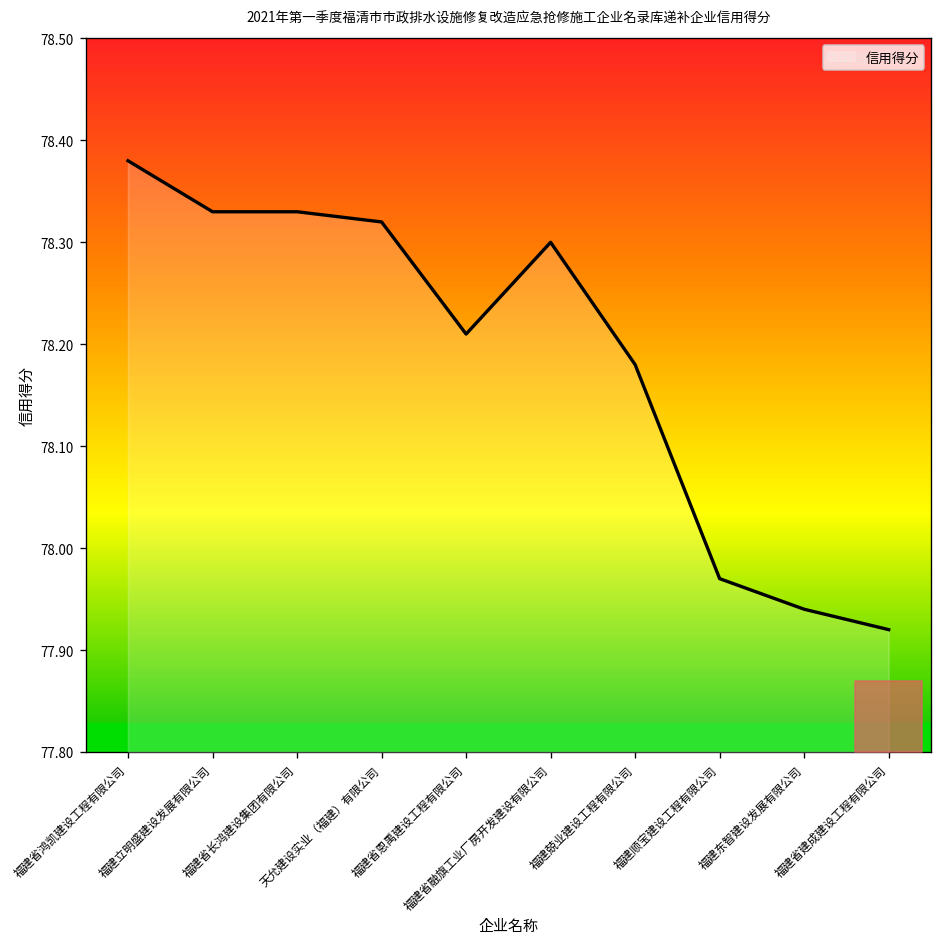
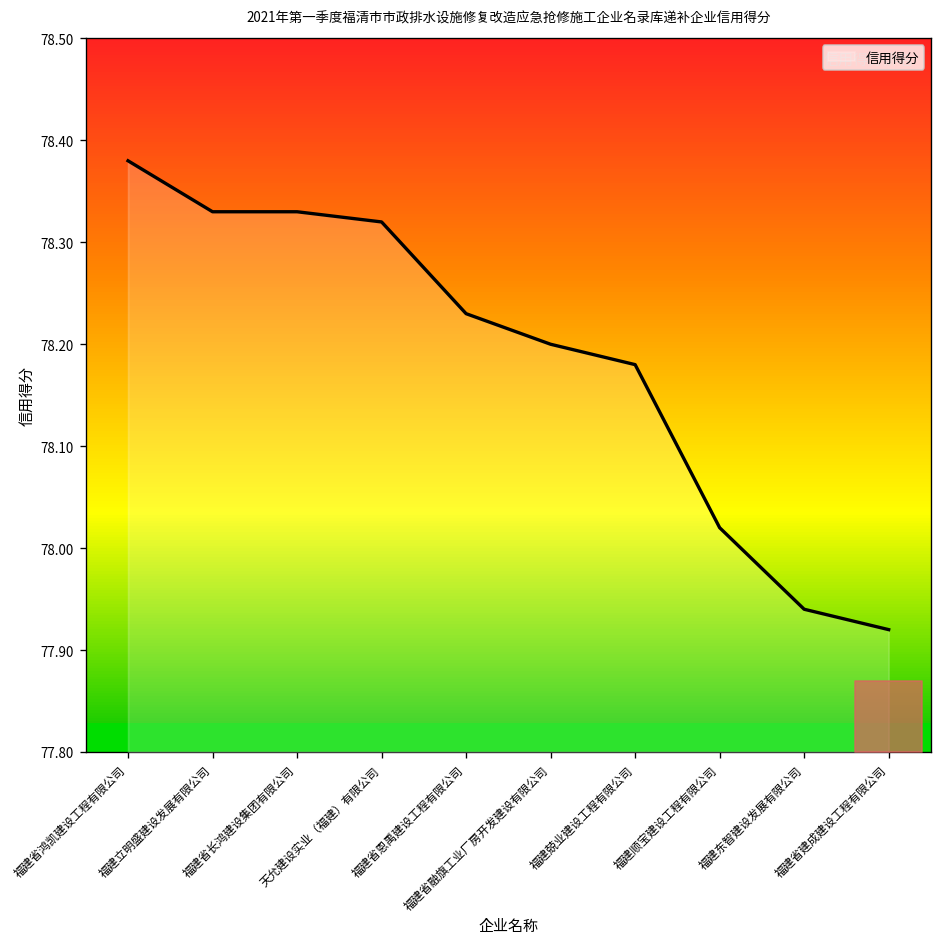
  {
    "信用得分": {
      "福建省鸿凯建设工程有限公司": 78.38,
      "福建立明盛建设发展有限公司": 78.33,
      "福建省长鸿建设集团有限公司": 78.33,
      "天允建设实业（福建）有限公司": 78.32,
-     "福建省恩禹建设工程有限公司": 78.21,
-     "福建省融旗工业厂房开发建设有限公司": 78.3,
+     "福建省恩禹建设工程有限公司": 78.23,
+     "福建省融旗工业厂房开发建设有限公司": 78.2,
      "福建兢业建设工程有限公司": 78.18,
-     "福建顺宝建设工程有限公司": 77.97,
+     "福建顺宝建设工程有限公司": 78.02,
      "福建东智建设发展有限公司": 77.94,
      "福建省建成建设工程有限公司": 77.92
    }
  }
